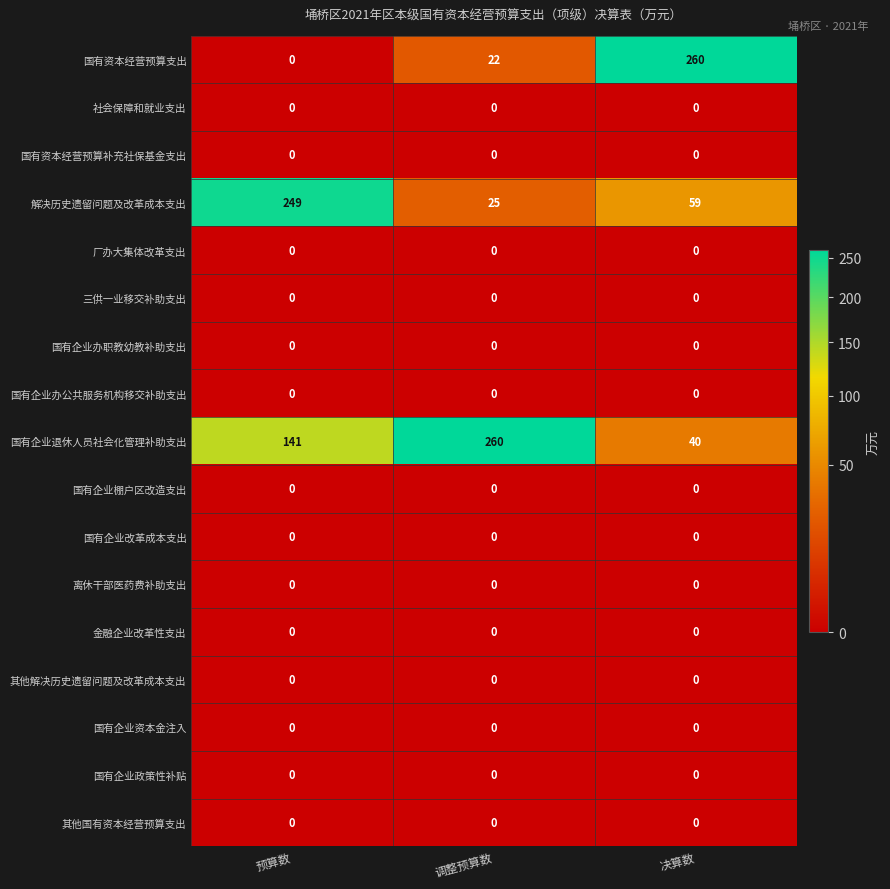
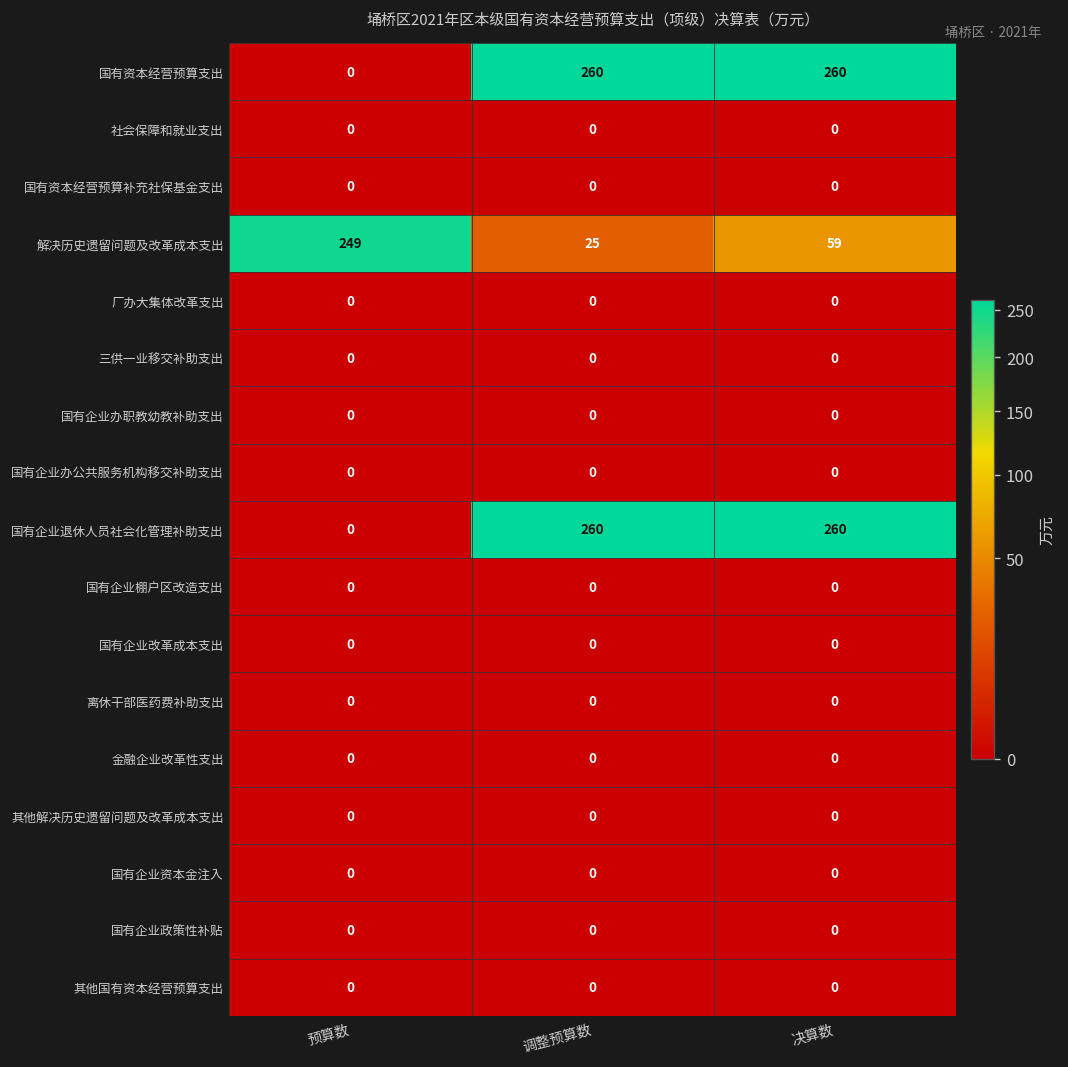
  {
    "国有资本经营预算支出": {
      "预算数": 0,
-     "调整预算数": 22,
+     "调整预算数": 260,
      "决算数": 260
    },
    "社会保障和就业支出": {
      "预算数": 0,
      "调整预算数": 0,
      "决算数": 0
    },
    "国有资本经营预算补充社保基金支出": {
      "预算数": 0,
      "调整预算数": 0,
      "决算数": 0
    },
    "解决历史遗留问题及改革成本支出": {
      "预算数": 249,
      "调整预算数": 25,
      "决算数": 59
    },
    "厂办大集体改革支出": {
      "预算数": 0,
      "调整预算数": 0,
      "决算数": 0
    },
    "三供一业移交补助支出": {
      "预算数": 0,
      "调整预算数": 0,
      "决算数": 0
    },
    "国有企业办职教幼教补助支出": {
      "预算数": 0,
      "调整预算数": 0,
      "决算数": 0
    },
    "国有企业办公共服务机构移交补助支出": {
      "预算数": 0,
      "调整预算数": 0,
      "决算数": 0
    },
    "国有企业退休人员社会化管理补助支出": {
-     "预算数": 141,
+     "预算数": 0,
      "调整预算数": 260,
-     "决算数": 40
+     "决算数": 260
    },
    "国有企业棚户区改造支出": {
      "预算数": 0,
      "调整预算数": 0,
      "决算数": 0
    },
    "国有企业改革成本支出": {
      "预算数": 0,
      "调整预算数": 0,
      "决算数": 0
    },
    "离休干部医药费补助支出": {
      "预算数": 0,
      "调整预算数": 0,
      "决算数": 0
    },
    "金融企业改革性支出": {
      "预算数": 0,
      "调整预算数": 0,
      "决算数": 0
    },
    "其他解决历史遗留问题及改革成本支出": {
      "预算数": 0,
      "调整预算数": 0,
      "决算数": 0
    },
    "国有企业资本金注入": {
      "预算数": 0,
      "调整预算数": 0,
      "决算数": 0
    },
    "国有企业政策性补贴": {
      "预算数": 0,
      "调整预算数": 0,
      "决算数": 0
    },
    "其他国有资本经营预算支出": {
      "预算数": 0,
      "调整预算数": 0,
      "决算数": 0
    }
  }
